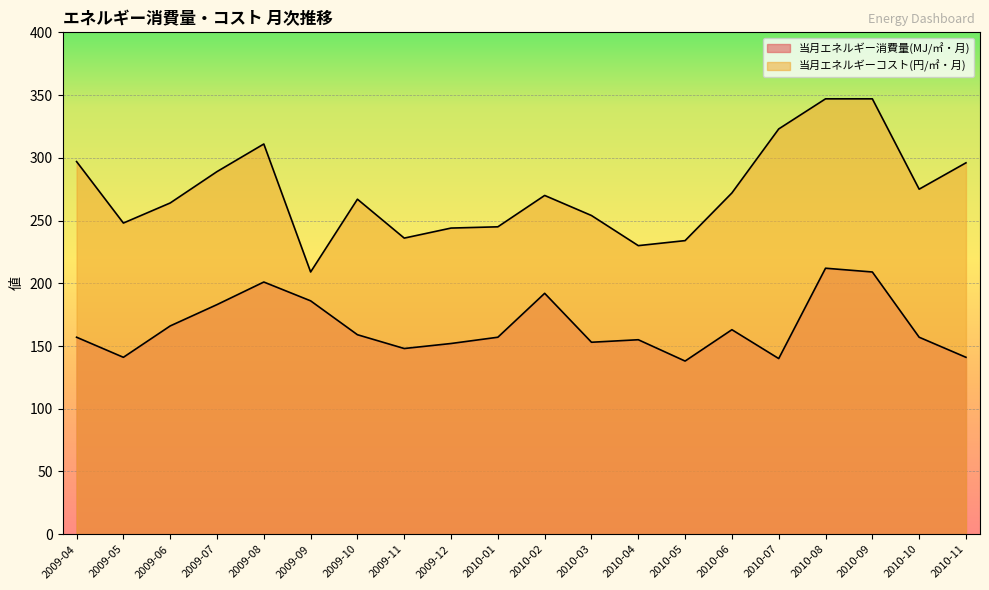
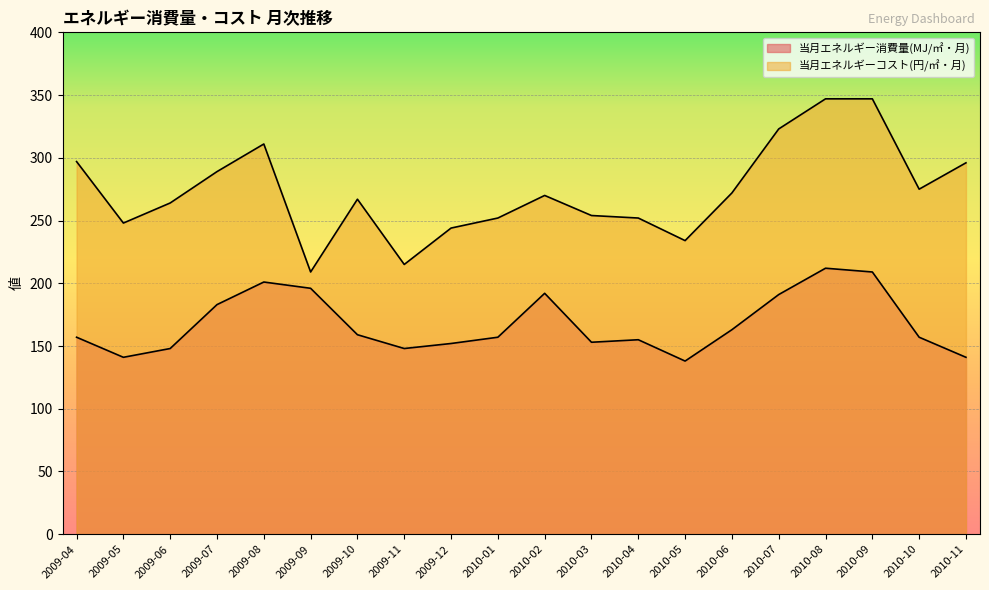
  {
    "当月エネルギー消費量(MJ/㎡・月)": {
      "2009-04": 157,
      "2009-05": 141,
-     "2009-06": 166,
+     "2009-06": 148,
      "2009-07": 183,
      "2009-08": 201,
-     "2009-09": 186,
+     "2009-09": 196,
      "2009-10": 159,
      "2009-11": 148,
      "2009-12": 152,
      "2010-01": 157,
      "2010-02": 192,
      "2010-03": 153,
      "2010-04": 155,
      "2010-05": 138,
      "2010-06": 163,
-     "2010-07": 140,
+     "2010-07": 191,
      "2010-08": 212,
      "2010-09": 209,
      "2010-10": 157,
      "2010-11": 141
    },
    "当月エネルギーコスト(円/㎡・月)": {
      "2009-04": 297,
      "2009-05": 248,
      "2009-06": 264,
      "2009-07": 289,
      "2009-08": 311,
      "2009-09": 209,
      "2009-10": 267,
-     "2009-11": 236,
+     "2009-11": 215,
      "2009-12": 244,
-     "2010-01": 245,
+     "2010-01": 252,
      "2010-02": 270,
      "2010-03": 254,
-     "2010-04": 230,
+     "2010-04": 252,
      "2010-05": 234,
      "2010-06": 272,
      "2010-07": 323,
      "2010-08": 347,
      "2010-09": 347,
      "2010-10": 275,
      "2010-11": 296
    }
  }
